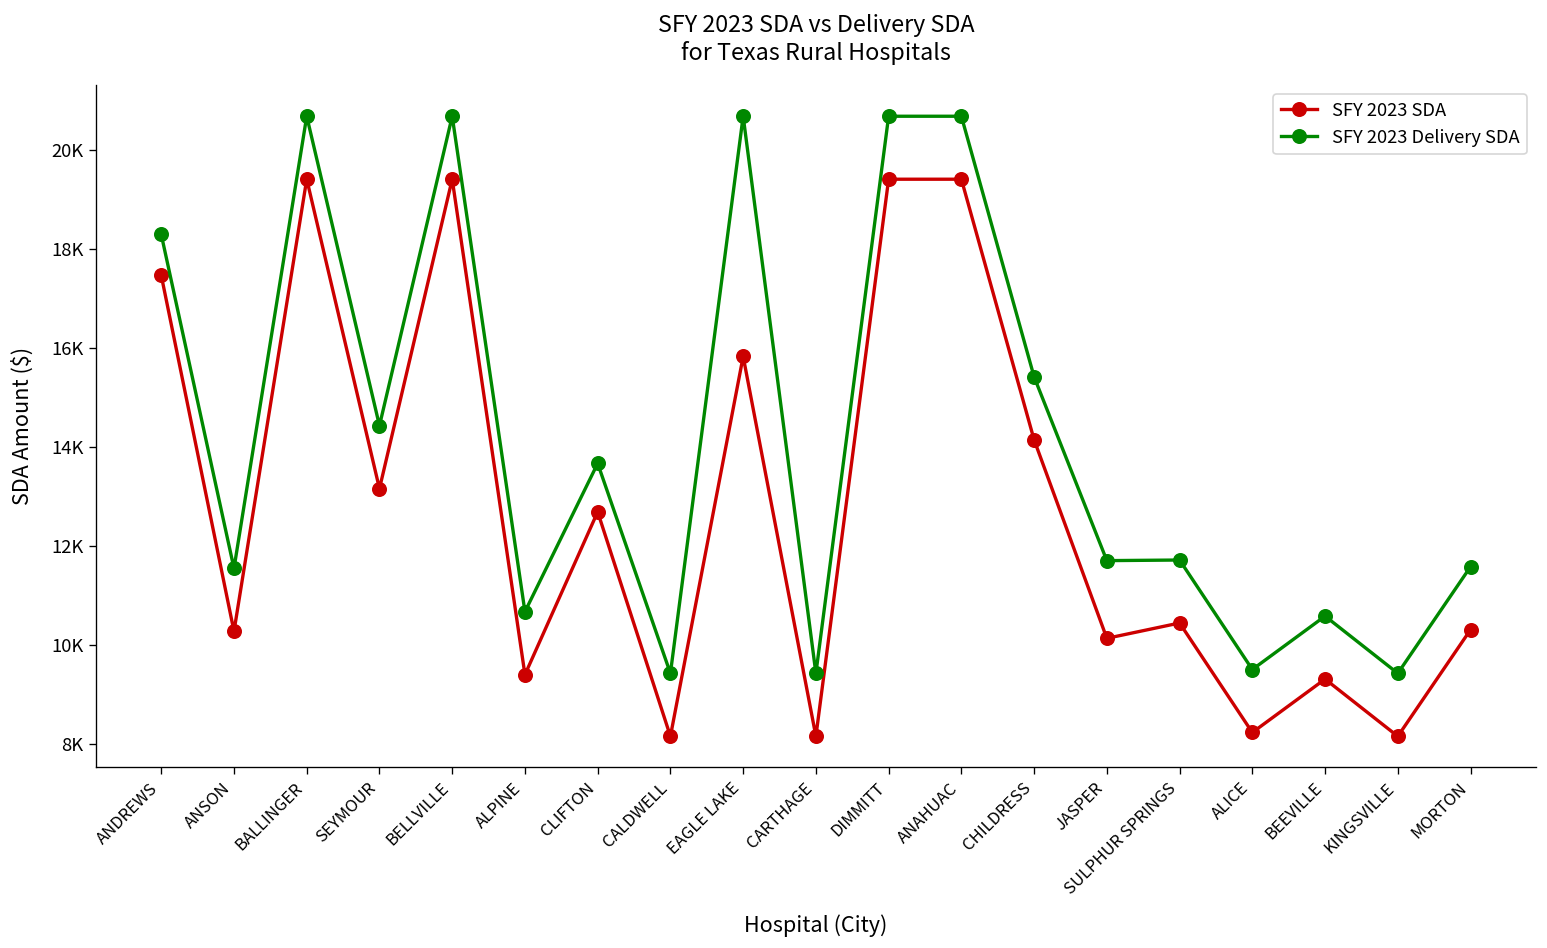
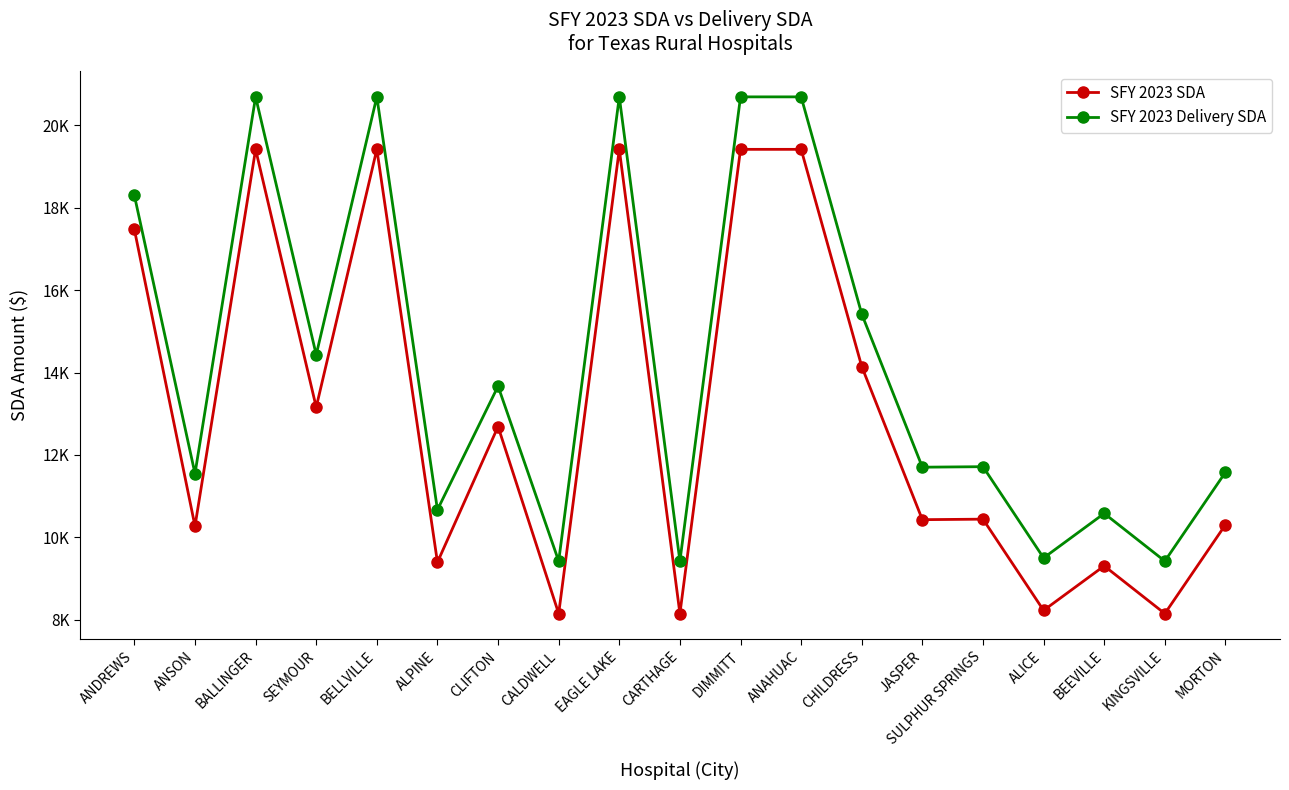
  {
    "SFY 2023 SDA": {
      "ANDREWS": 17500,
      "ANSON": 10300,
      "BALLINGER": 19400,
      "SEYMOUR": 13200,
      "BELLVILLE": 19400,
      "ALPINE": 9400,
      "CLIFTON": 12700,
      "CALDWELL": 8200,
-     "EAGLE LAKE": 15800,
+     "EAGLE LAKE": 19400,
      "CARTHAGE": 8200,
      "DIMMITT": 19400,
      "ANAHUAC": 19400,
      "CHILDRESS": 14100,
-     "JASPER": 10100,
+     "JASPER": 10400,
      "SULPHUR SPRINGS": 10400,
      "ALICE": 8200,
      "BEEVILLE": 9300,
      "KINGSVILLE": 8200,
      "MORTON": 10300
    },
    "SFY 2023 Delivery SDA": {
      "ANDREWS": 18300,
      "ANSON": 11500,
      "BALLINGER": 20700,
      "SEYMOUR": 14400,
      "BELLVILLE": 20700,
      "ALPINE": 10700,
      "CLIFTON": 13700,
      "CALDWELL": 9400,
      "EAGLE LAKE": 20700,
      "CARTHAGE": 9400,
      "DIMMITT": 20700,
      "ANAHUAC": 20700,
      "CHILDRESS": 15400,
      "JASPER": 11700,
      "SULPHUR SPRINGS": 11700,
      "ALICE": 9500,
      "BEEVILLE": 10600,
      "KINGSVILLE": 9400,
      "MORTON": 11600
    }
  }
